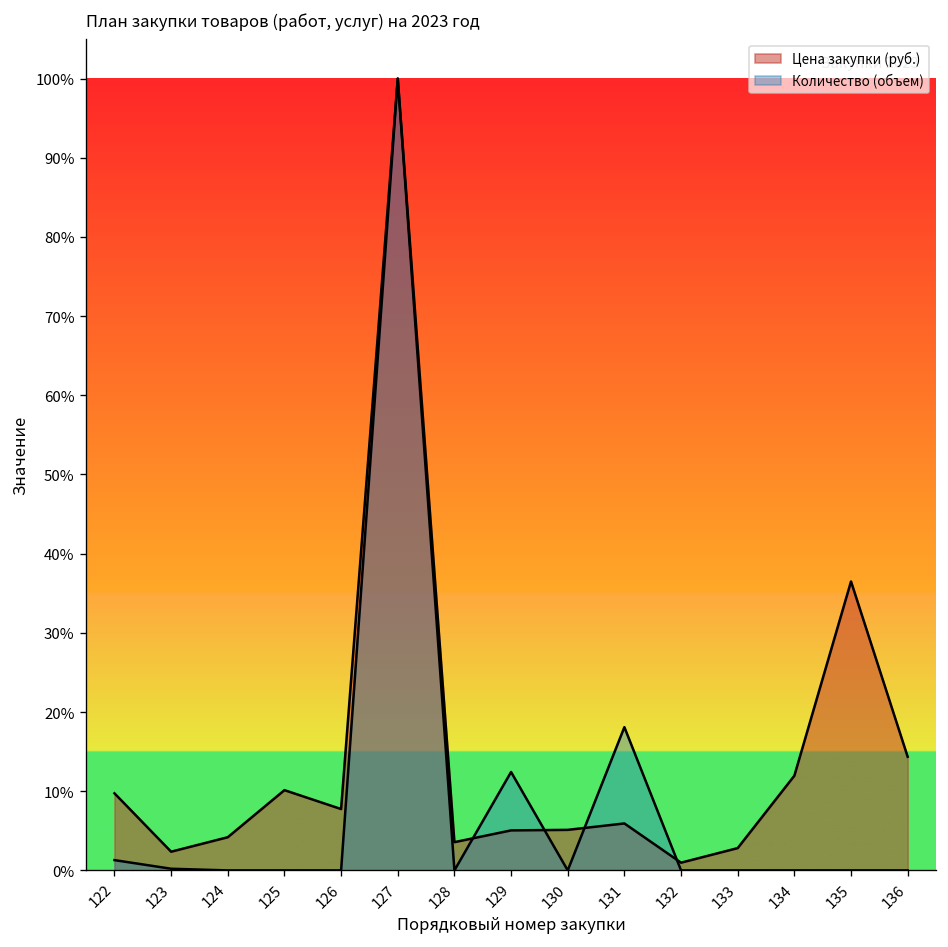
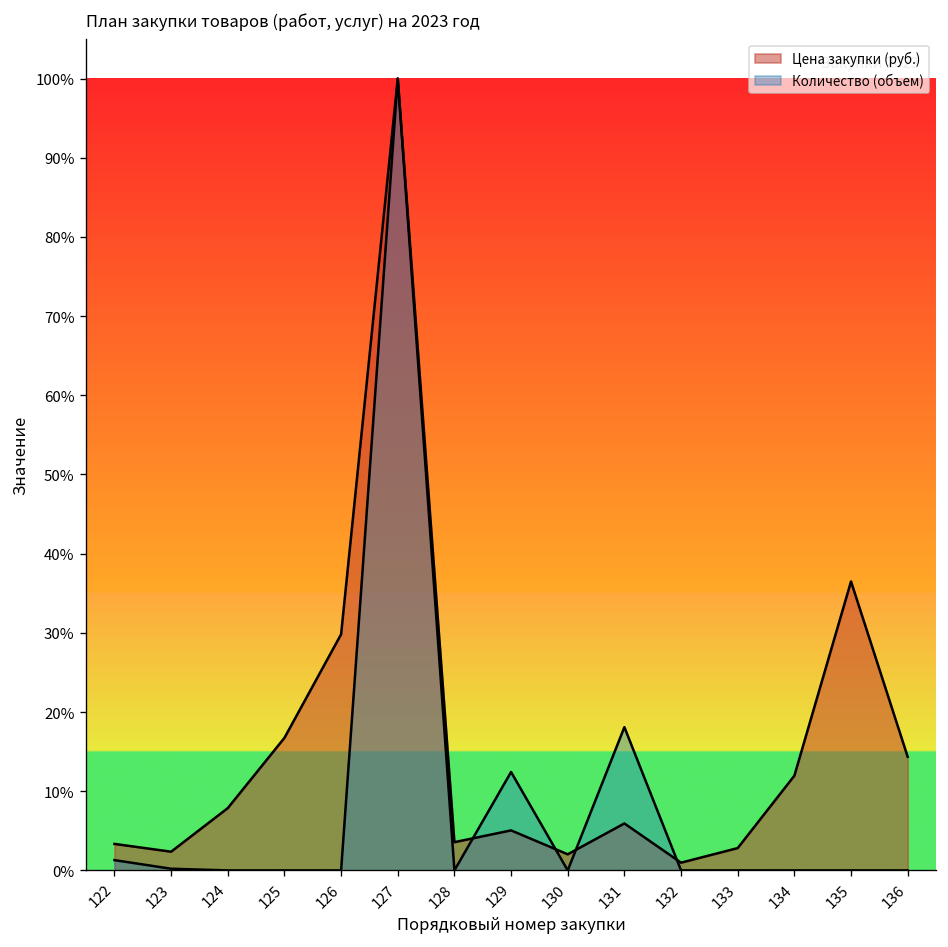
  {
    "Цена закупки (руб.)": {
-     "122": "10%",
+     "122": "3%",
      "123": "2%",
-     "124": "4%",
-     "125": "10%",
-     "126": "8%",
+     "124": "8%",
+     "125": "17%",
+     "126": "30%",
      "128": "4%",
      "129": "5%",
-     "130": "5%",
+     "130": "2%",
      "131": "6%",
      "132": "1%",
      "133": "3%",
      "134": "12%",
      "135": "36%",
      "136": "14%"
    },
    "Количество (объем)": {
      "122": "1%",
      "123": "0%",
      "124": "0%",
      "125": "0%",
      "126": "0%",
      "128": "0%",
      "129": "12%",
      "130": "0%",
      "131": "18%",
      "132": "0%",
      "133": "0%",
      "134": "0%",
      "135": "0%",
      "136": "0%"
    }
  }
